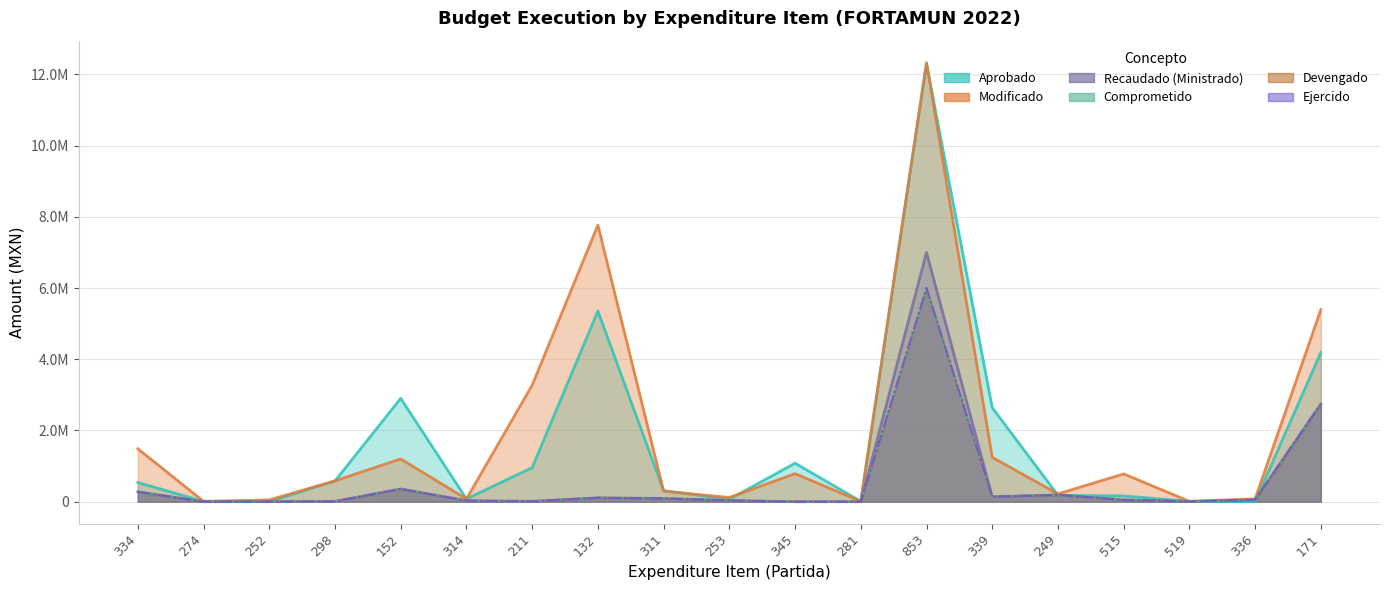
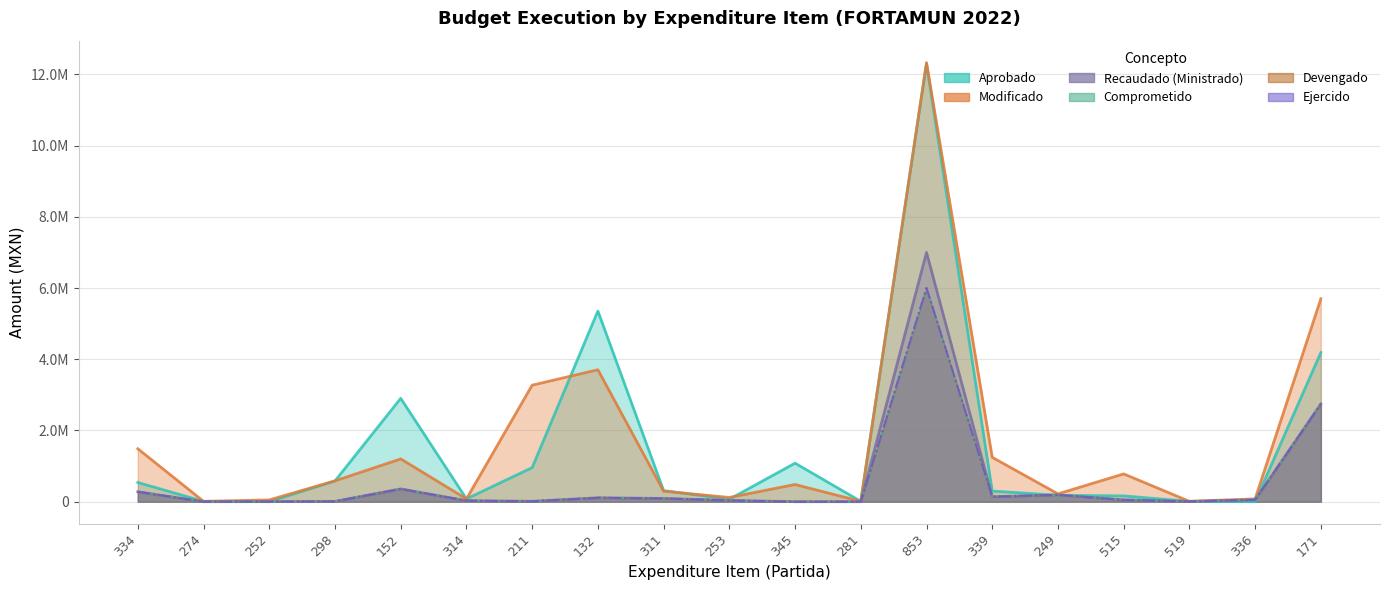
  {
    "Aprobado": {
      "334": 500000,
      "152": 2900000,
      "211": 1000000,
      "132": 5400000,
      "345": 1100000,
-     "339": 2600000,
+     "339": 300000,
      "515": 200000,
      "171": 4200000
    },
    "Modificado": {
      "334": 1500000,
      "152": 1200000,
      "211": 3300000,
-     "132": 7800000,
-     "345": 800000,
+     "132": 3700000,
+     "345": 500000,
      "339": 1200000,
      "515": 800000,
-     "171": 5400000
+     "171": 5700000
    }
  }
